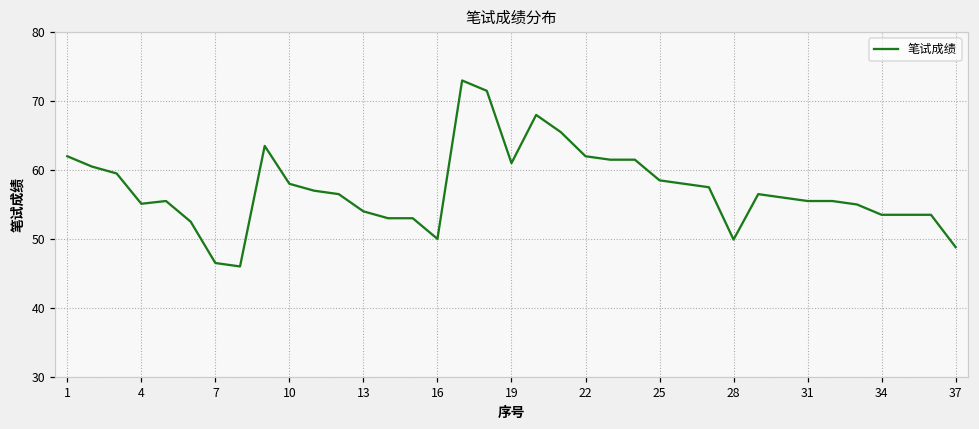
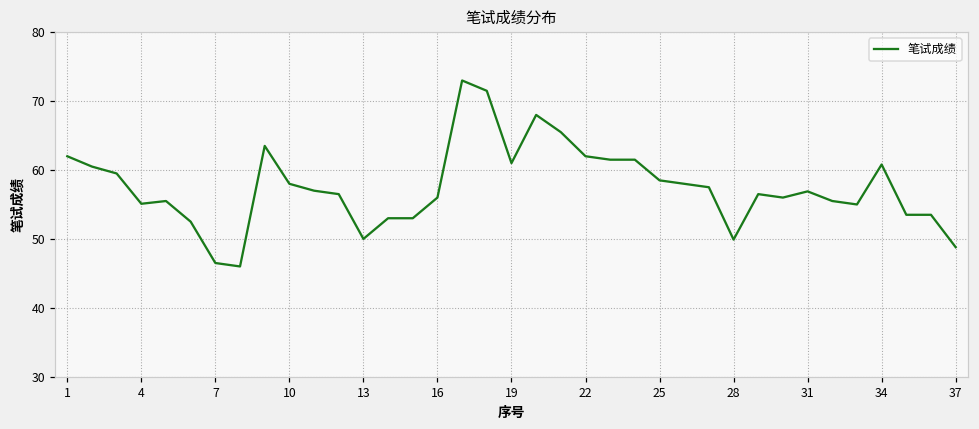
  {
    "1": 62,
    "4": 55,
    "7": 47,
    "10": 58,
-   "13": 54,
-   "16": 50,
+   "13": 50,
+   "16": 56,
    "19": 61,
    "22": 62,
    "25": 59,
    "28": 50,
-   "31": 56,
-   "34": 54,
+   "31": 57,
+   "34": 61,
    "37": 49
  }
